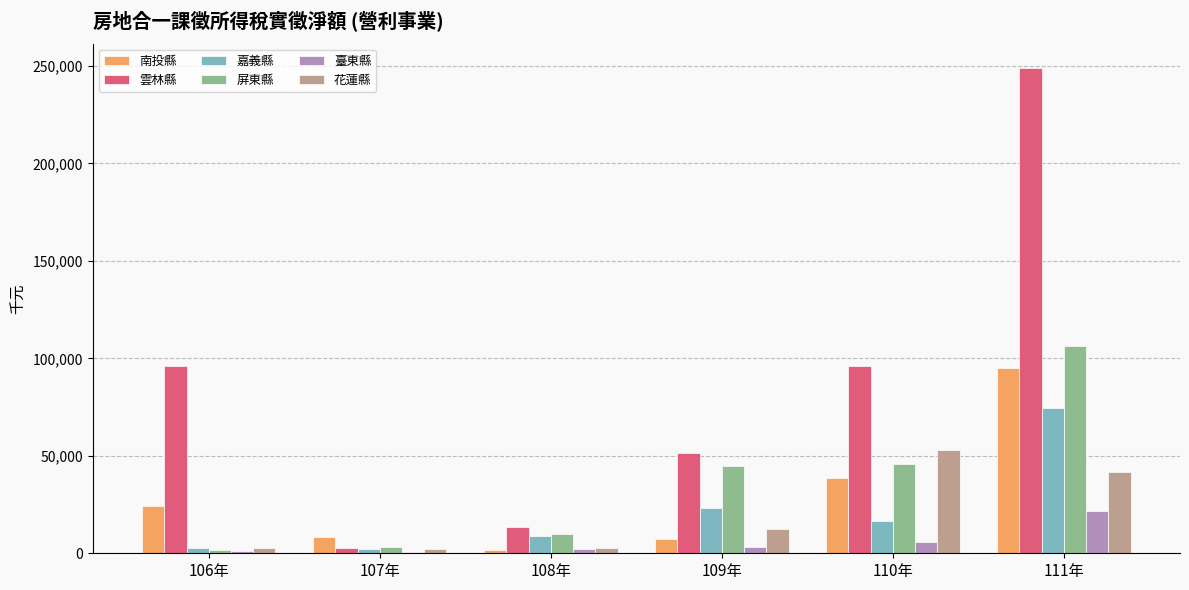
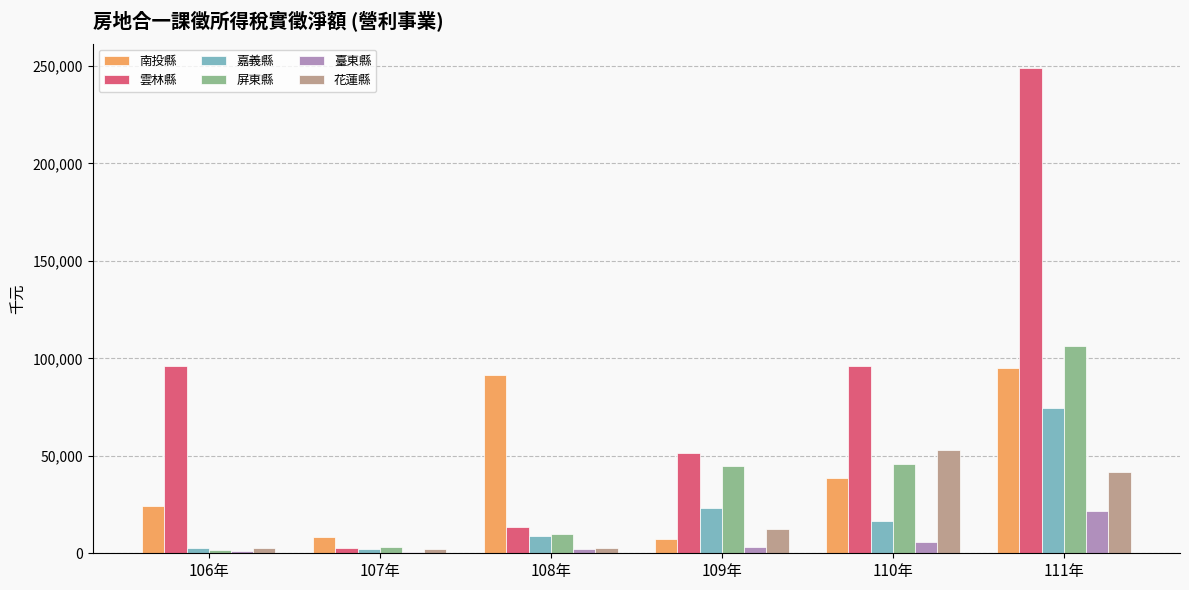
  {
    "南投縣": {
      "106年": "24,000",
      "107年": "9,000",
-     "108年": "2,000",
+     "108年": "91,000",
      "109年": "7,000",
      "110年": "39,000",
      "111年": "95,000"
    },
    "雲林縣": {
      "106年": "96,000",
      "107年": "3,000",
      "108年": "14,000",
      "109年": "52,000",
      "110年": "96,000",
      "111年": "249,000"
    }
  }
